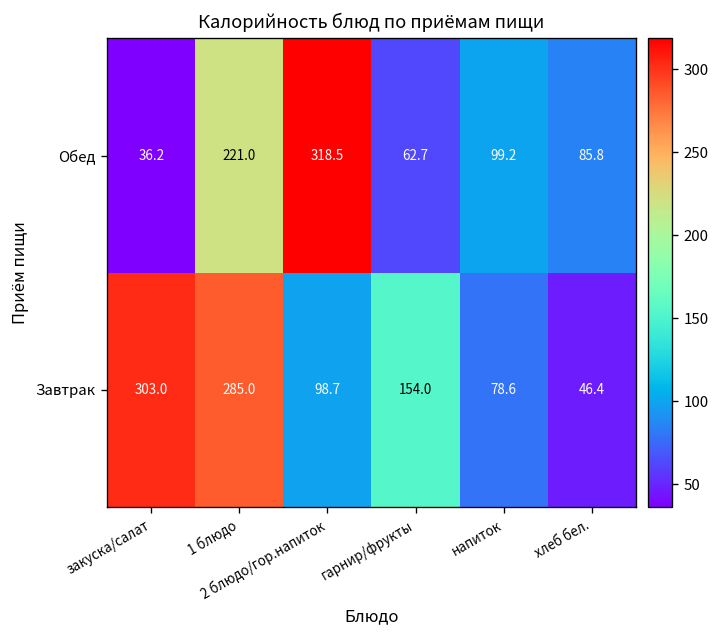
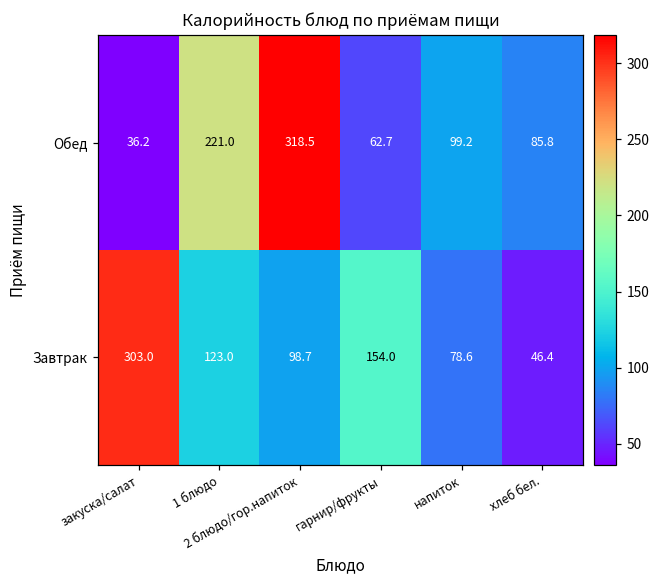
  {
    "Обед": {
      "закуска/салат": 36.2,
      "1 блюдо": 221.0,
      "2 блюдо/гор.напиток": 318.5,
      "гарнир/фрукты": 62.7,
      "напиток": 99.2,
      "хлеб бел.": 85.8
    },
    "Завтрак": {
      "закуска/салат": 303.0,
-     "1 блюдо": 285.0,
+     "1 блюдо": 123.0,
      "2 блюдо/гор.напиток": 98.7,
      "гарнир/фрукты": 154.0,
      "напиток": 78.6,
      "хлеб бел.": 46.4
    }
  }
